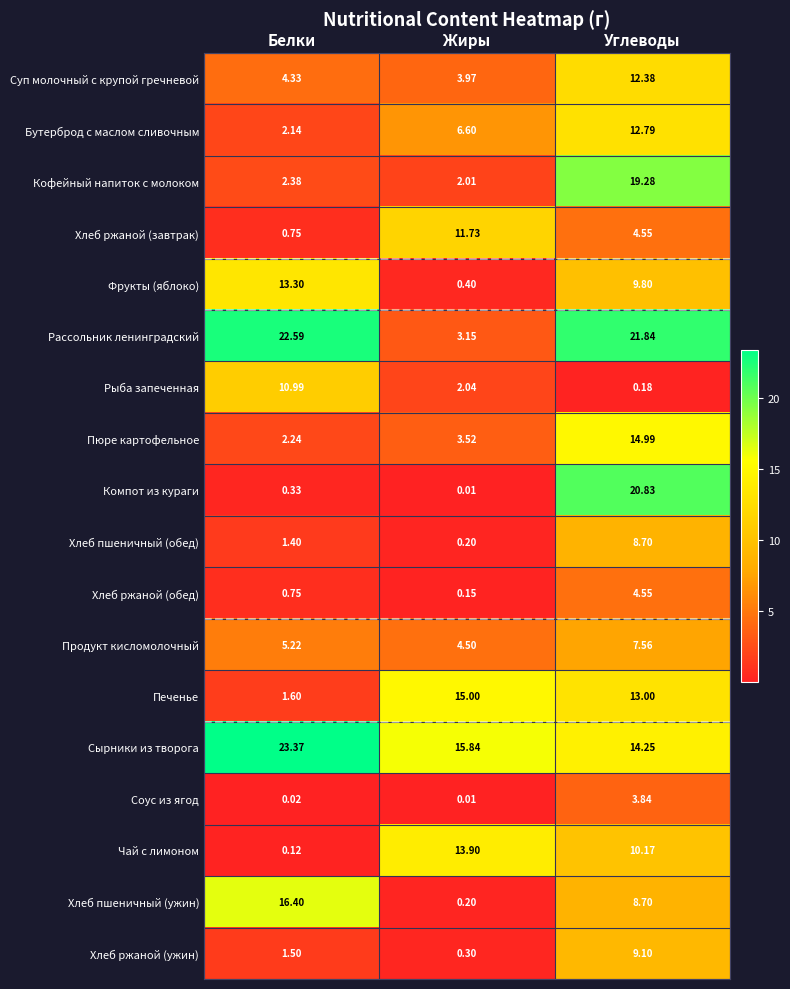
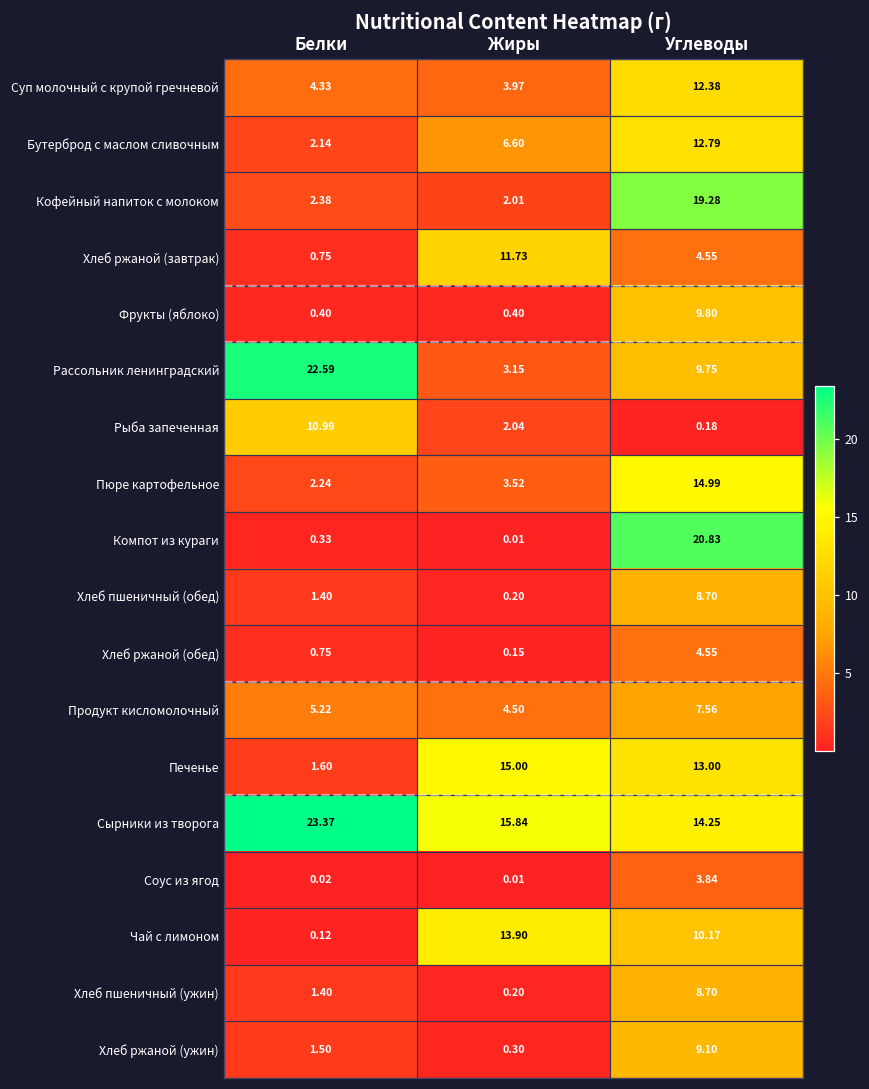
  {
    "Суп молочный с крупой гречневой": {
      "Белки": 4.33,
      "Жиры": 3.97,
      "Углеводы": 12.38
    },
    "Бутерброд с маслом сливочным": {
      "Белки": 2.14,
      "Жиры": 6.60,
      "Углеводы": 12.79
    },
    "Кофейный напиток с молоком": {
      "Белки": 2.38,
      "Жиры": 2.01,
      "Углеводы": 19.28
    },
    "Хлеб ржаной (завтрак)": {
      "Белки": 0.75,
      "Жиры": 11.73,
      "Углеводы": 4.55
    },
    "Фрукты (яблоко)": {
-     "Белки": 13.30,
+     "Белки": 0.40,
      "Жиры": 0.40,
      "Углеводы": 9.80
    },
    "Рассольник ленинградский": {
      "Белки": 22.59,
      "Жиры": 3.15,
-     "Углеводы": 21.84
+     "Углеводы": 9.75
    },
    "Рыба запеченная": {
      "Белки": 10.99,
      "Жиры": 2.04,
      "Углеводы": 0.18
    },
    "Пюре картофельное": {
      "Белки": 2.24,
      "Жиры": 3.52,
      "Углеводы": 14.99
    },
    "Компот из кураги": {
      "Белки": 0.33,
      "Жиры": 0.01,
      "Углеводы": 20.83
    },
    "Хлеб пшеничный (обед)": {
      "Белки": 1.40,
      "Жиры": 0.20,
      "Углеводы": 8.70
    },
    "Хлеб ржаной (обед)": {
      "Белки": 0.75,
      "Жиры": 0.15,
      "Углеводы": 4.55
    },
    "Продукт кисломолочный": {
      "Белки": 5.22,
      "Жиры": 4.50,
      "Углеводы": 7.56
    },
    "Печенье": {
      "Белки": 1.60,
      "Жиры": 15.00,
      "Углеводы": 13.00
    },
    "Сырники из творога": {
      "Белки": 23.37,
      "Жиры": 15.84,
      "Углеводы": 14.25
    },
    "Соус из ягод": {
      "Белки": 0.02,
      "Жиры": 0.01,
      "Углеводы": 3.84
    },
    "Чай с лимоном": {
      "Белки": 0.12,
      "Жиры": 13.90,
      "Углеводы": 10.17
    },
    "Хлеб пшеничный (ужин)": {
-     "Белки": 16.40,
+     "Белки": 1.40,
      "Жиры": 0.20,
      "Углеводы": 8.70
    },
    "Хлеб ржаной (ужин)": {
      "Белки": 1.50,
      "Жиры": 0.30,
      "Углеводы": 9.10
    }
  }
